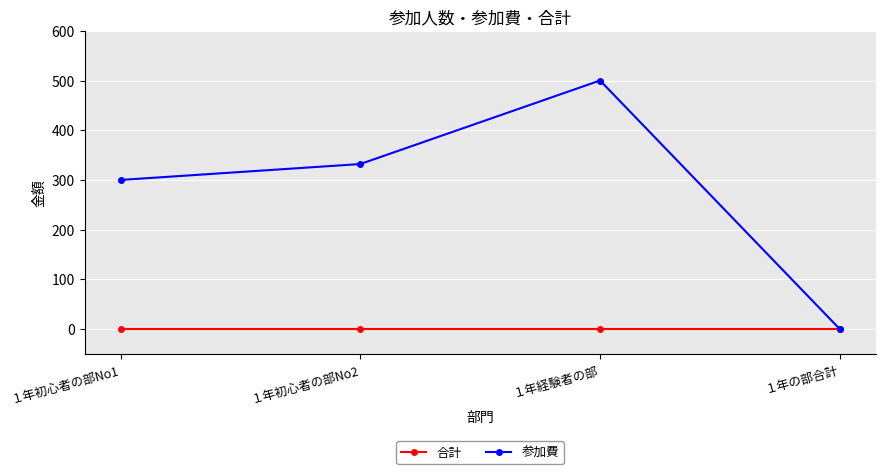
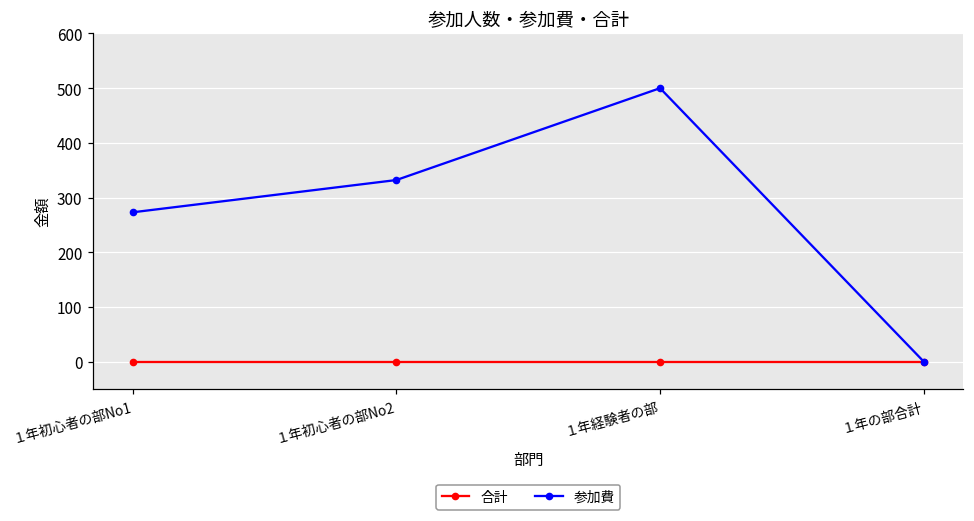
  {
    "合計": {
      "１年初心者の部No1": 0,
      "１年初心者の部No2": 0,
      "１年経験者の部": 0
    },
    "参加費": {
-     "１年初心者の部No1": 300,
+     "１年初心者の部No1": 270,
      "１年初心者の部No2": 330,
      "１年経験者の部": 500
    }
  }
